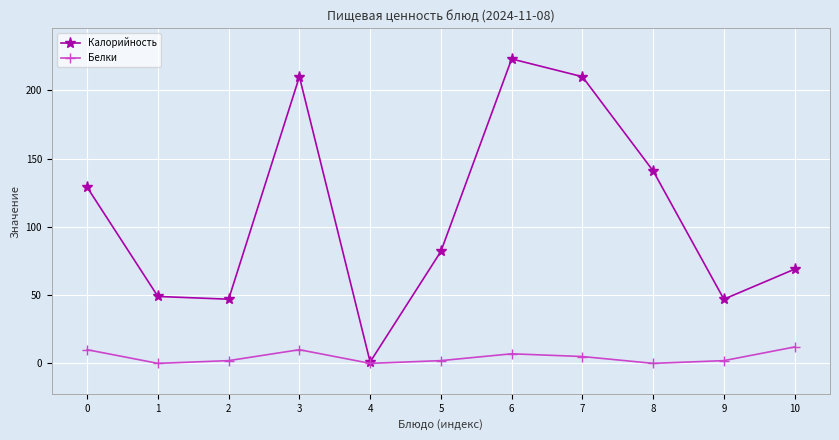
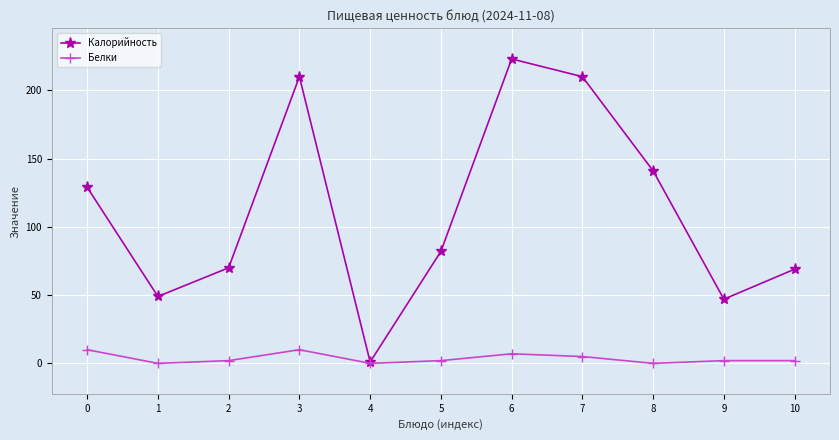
  {
    "Калорийность": {
      "0": 129,
      "1": 49,
-     "2": 47,
+     "2": 70,
      "3": 210,
      "5": 82,
      "6": 223,
      "7": 210,
      "8": 141,
      "9": 47,
      "10": 69
    },
    "Белки": {
      "0": 10,
      "1": 0,
      "2": 2,
      "3": 10,
      "5": 2,
      "6": 7,
      "7": 5,
      "8": 0,
      "9": 2,
-     "10": 12
+     "10": 2
    }
  }
